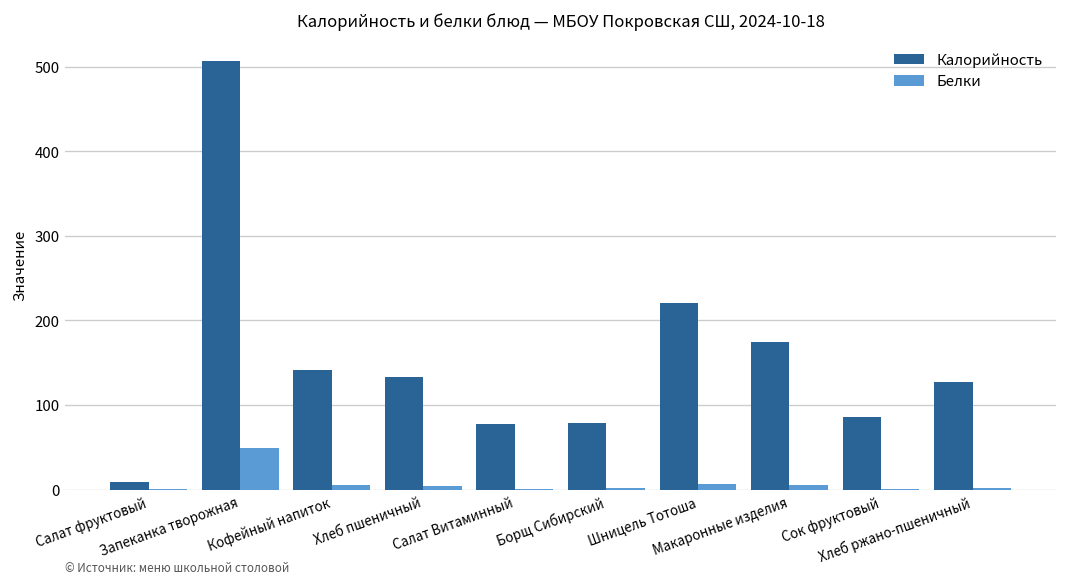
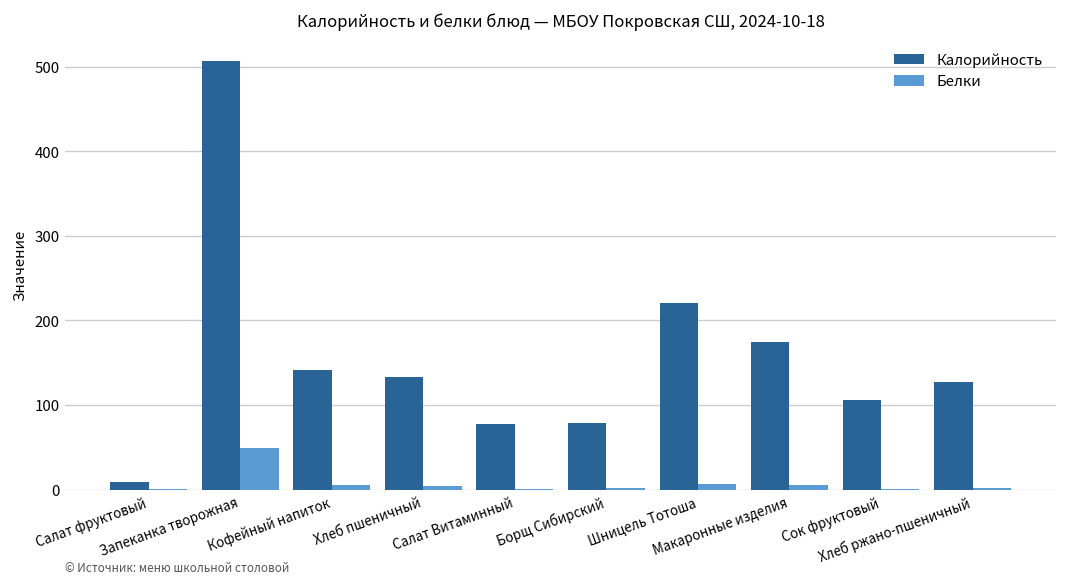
  {
    "Калорийность": {
      "Салат фруктовый": 10,
      "Запеканка творожная": 510,
      "Кофейный напиток": 140,
      "Хлеб пшеничный": 130,
      "Салат Витаминный": 80,
      "Борщ Сибирский": 80,
      "Шницель Тотоша": 220,
      "Макаронные изделия": 170,
-     "Сок фруктовый": 90,
+     "Сок фруктовый": 110,
      "Хлеб ржано-пшеничный": 130
    },
    "Белки": {
      "Запеканка творожная": 50,
      "Кофейный напиток": 10,
      "Хлеб пшеничный": 0,
      "Шницель Тотоша": 10,
      "Макаронные изделия": 10
    }
  }
